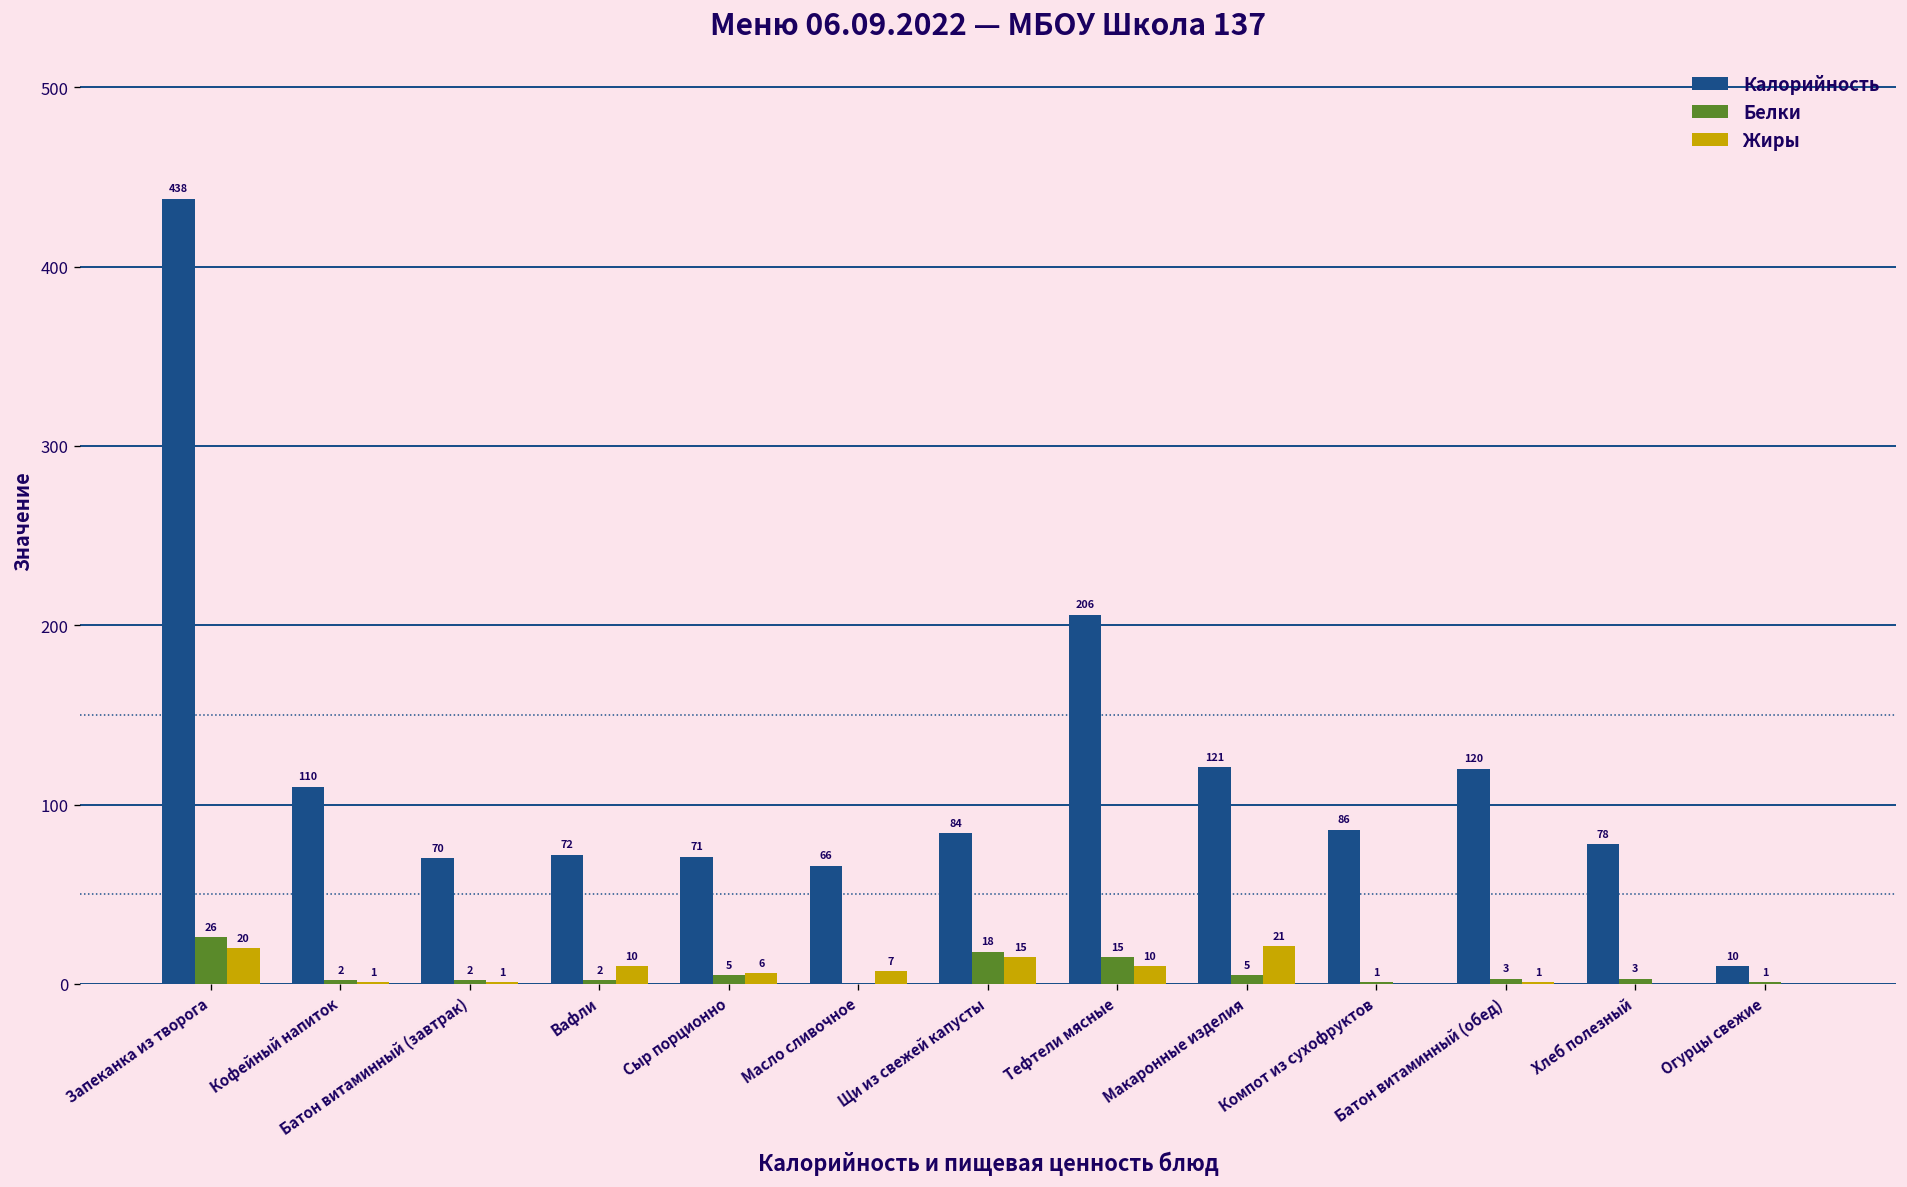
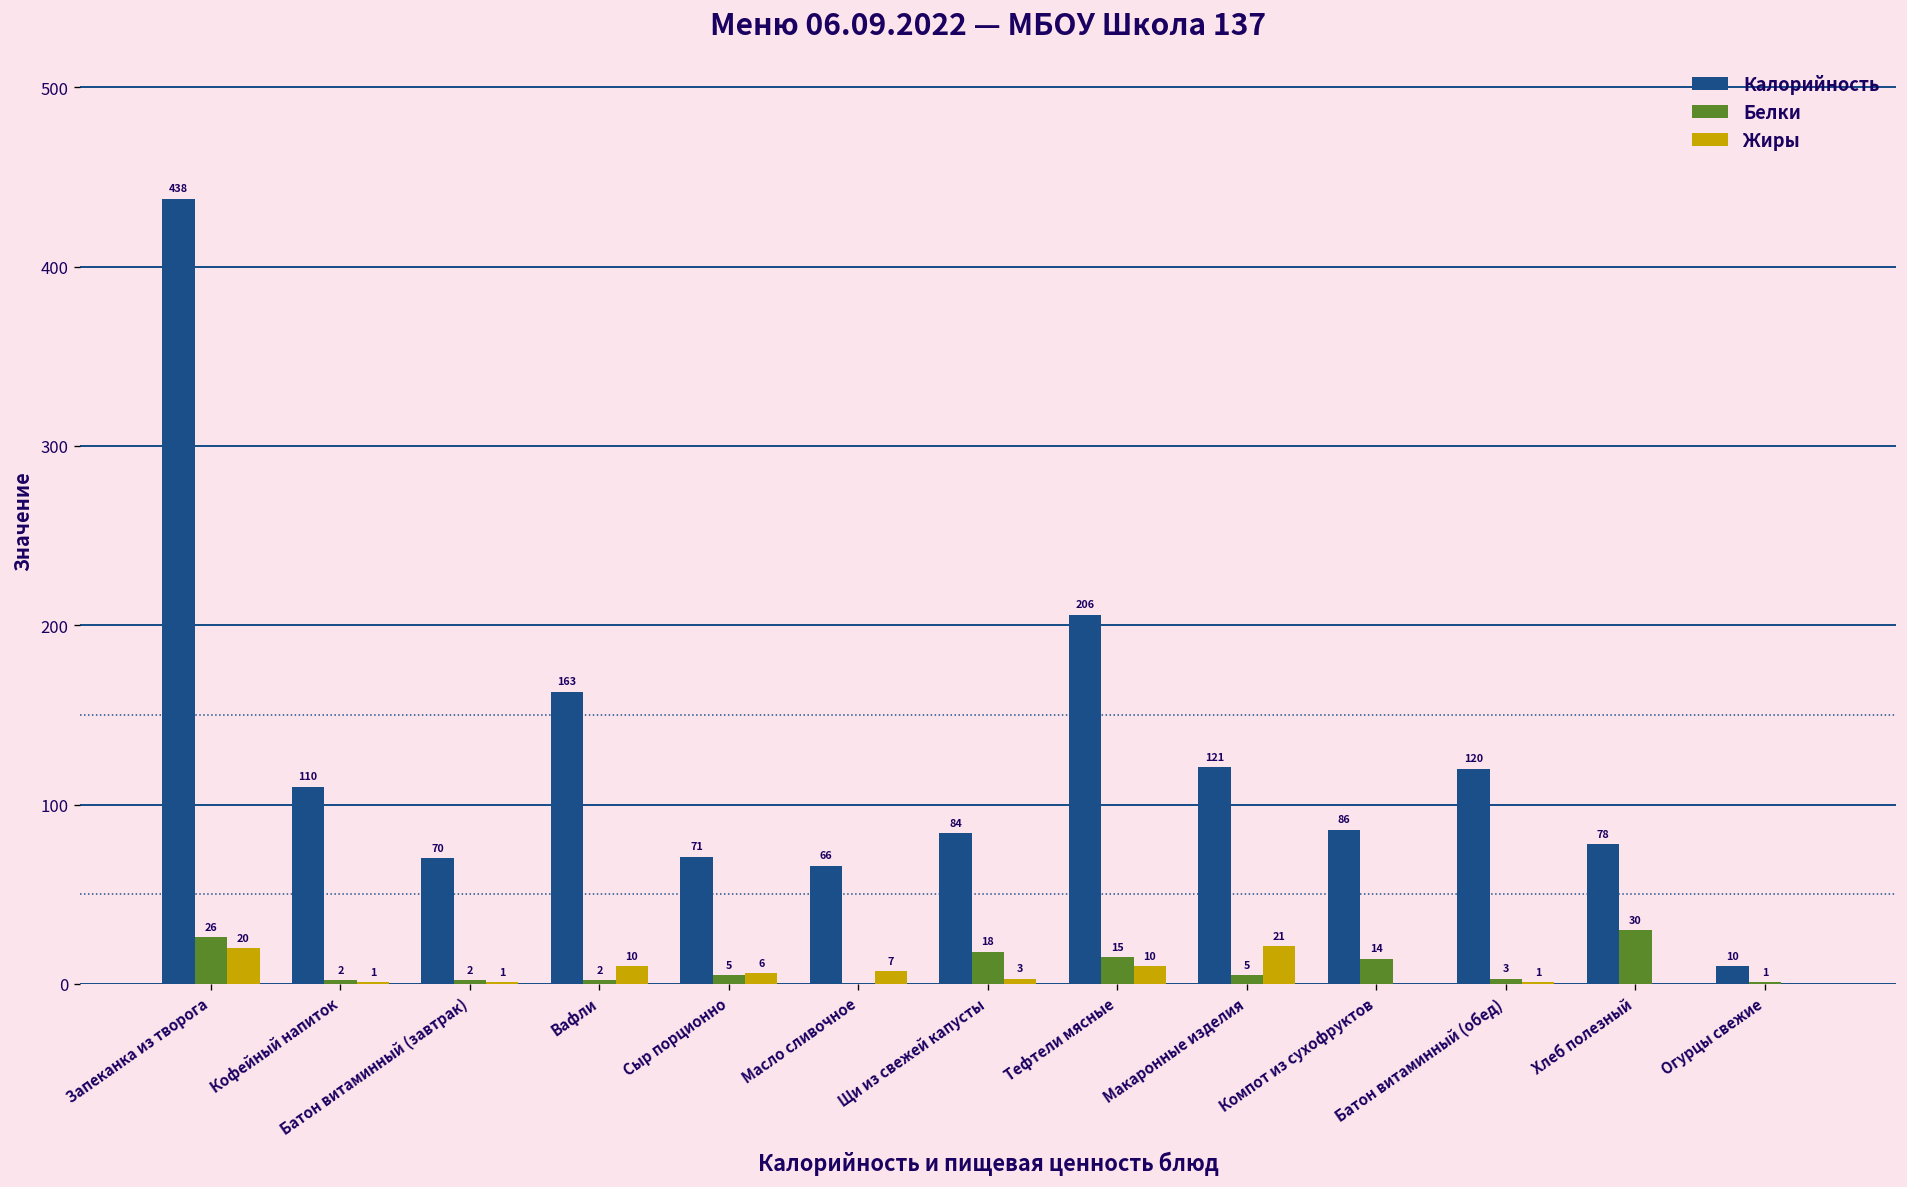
  {
    "Калорийность": {
      "Запеканка из творога": 438,
      "Кофейный напиток": 110,
      "Батон витаминный (завтрак)": 70,
-     "Вафли": 72,
+     "Вафли": 163,
      "Сыр порционно": 71,
      "Масло сливочное": 66,
      "Щи из свежей капусты": 84,
      "Тефтели мясные": 206,
      "Макаронные изделия": 121,
      "Компот из сухофруктов": 86,
      "Батон витаминный (обед)": 120,
      "Хлеб полезный": 78,
      "Огурцы свежие": 10
    },
    "Белки": {
      "Запеканка из творога": 26,
      "Кофейный напиток": 2,
      "Батон витаминный (завтрак)": 2,
      "Вафли": 2,
      "Сыр порционно": 5,
      "Щи из свежей капусты": 18,
      "Тефтели мясные": 15,
      "Макаронные изделия": 5,
-     "Компот из сухофруктов": 1,
+     "Компот из сухофруктов": 14,
      "Батон витаминный (обед)": 3,
-     "Хлеб полезный": 3,
+     "Хлеб полезный": 30,
      "Огурцы свежие": 1
    },
    "Жиры": {
      "Запеканка из творога": 20,
      "Кофейный напиток": 1,
      "Батон витаминный (завтрак)": 1,
      "Вафли": 10,
      "Сыр порционно": 6,
      "Масло сливочное": 7,
-     "Щи из свежей капусты": 15,
+     "Щи из свежей капусты": 3,
      "Тефтели мясные": 10,
      "Макаронные изделия": 21,
      "Батон витаминный (обед)": 1
    }
  }
